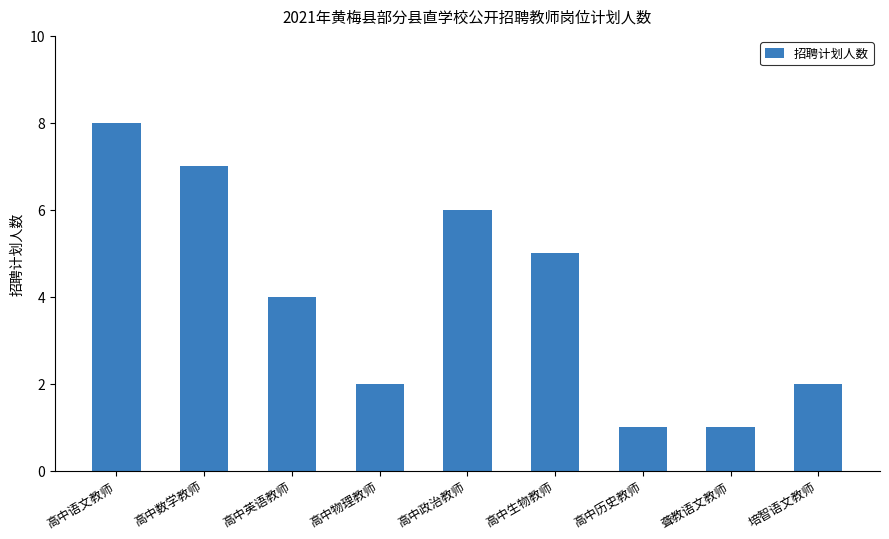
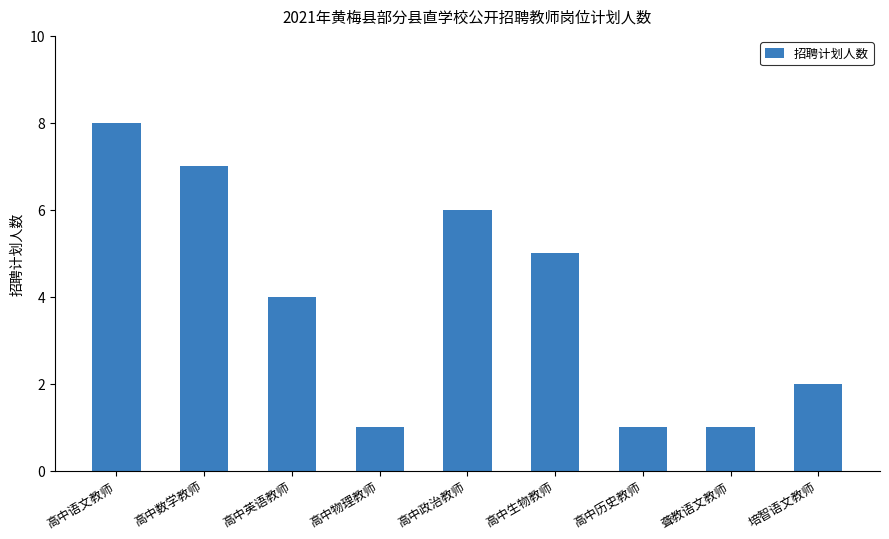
  {
    "高中语文教师": 8,
    "高中数学教师": 7,
    "高中英语教师": 4,
-   "高中物理教师": 2,
+   "高中物理教师": 1,
    "高中政治教师": 6,
    "高中生物教师": 5,
    "高中历史教师": 1,
    "聋教语文教师": 1,
    "培智语文教师": 2
  }
